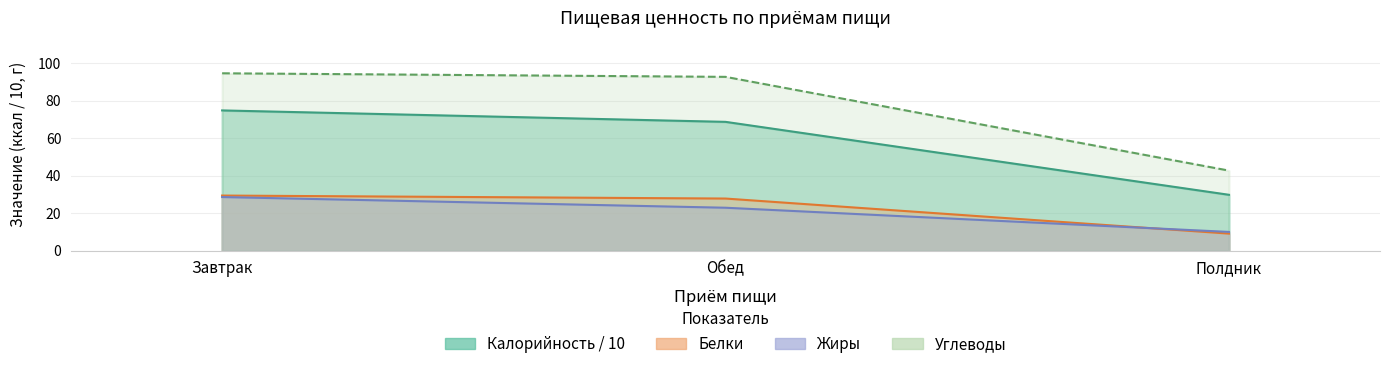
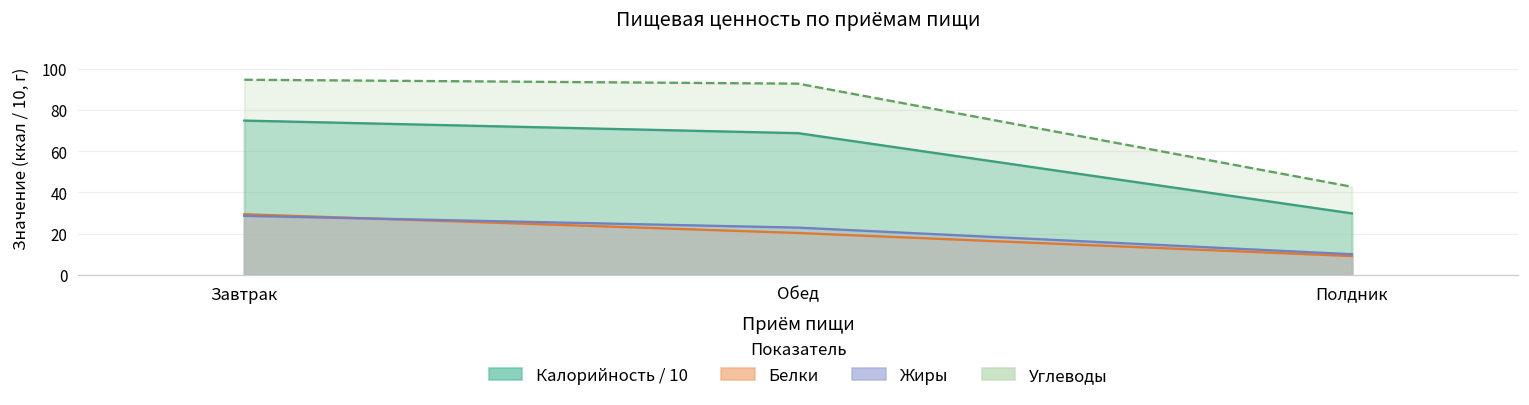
  {
    "Калорийность / 10": {
      "Завтрак": 75,
      "Обед": 69,
      "Полдник": 30
    },
    "Белки": {
-     "Обед": 28
+     "Обед": 20
    }
  }
